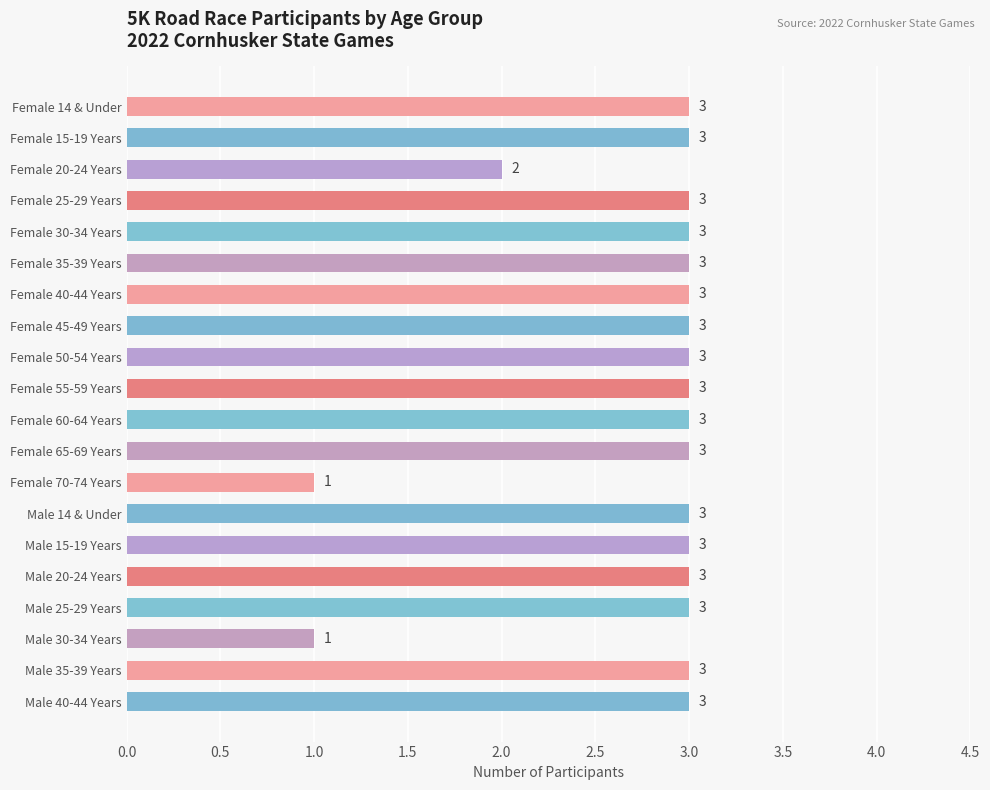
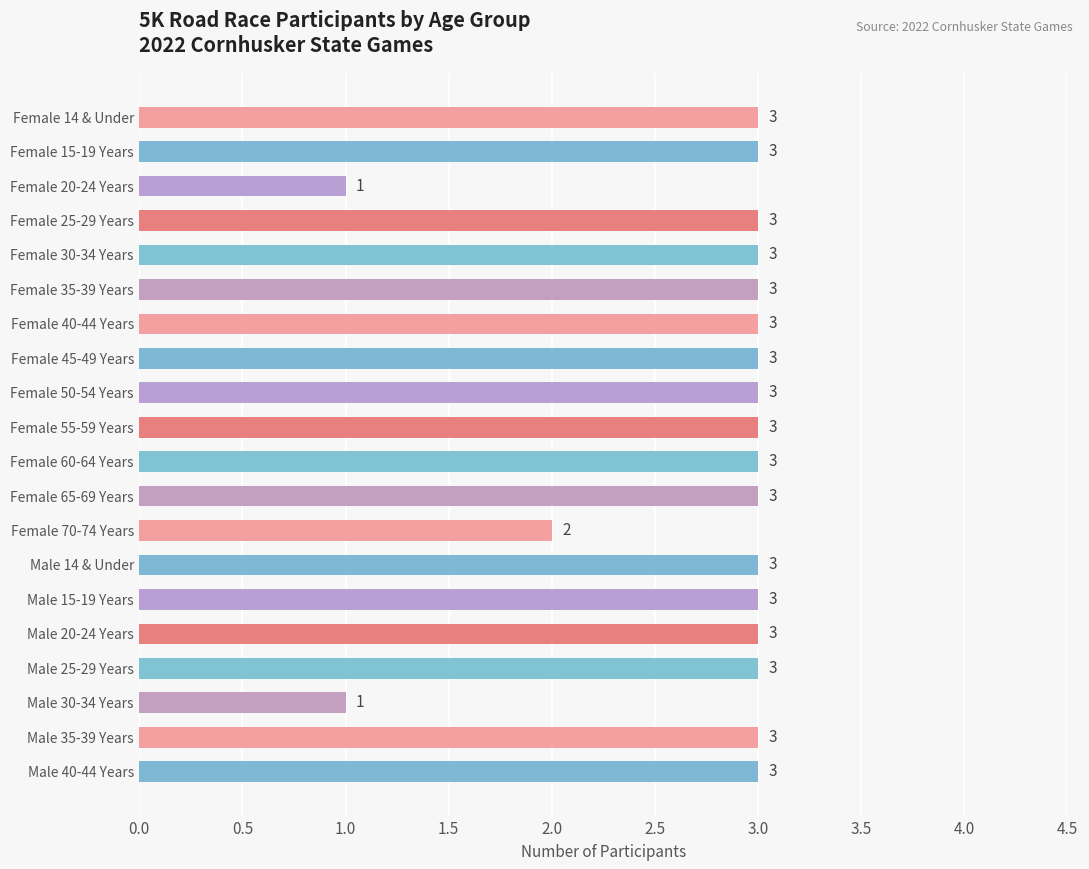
  {
    "Female 14 & Under": 3,
    "Female 15-19 Years": 3,
-   "Female 20-24 Years": 2,
+   "Female 20-24 Years": 1,
    "Female 25-29 Years": 3,
    "Female 30-34 Years": 3,
    "Female 35-39 Years": 3,
    "Female 40-44 Years": 3,
    "Female 45-49 Years": 3,
    "Female 50-54 Years": 3,
    "Female 55-59 Years": 3,
    "Female 60-64 Years": 3,
    "Female 65-69 Years": 3,
-   "Female 70-74 Years": 1,
+   "Female 70-74 Years": 2,
    "Male 14 & Under": 3,
    "Male 15-19 Years": 3,
    "Male 20-24 Years": 3,
    "Male 25-29 Years": 3,
    "Male 30-34 Years": 1,
    "Male 35-39 Years": 3,
    "Male 40-44 Years": 3
  }
